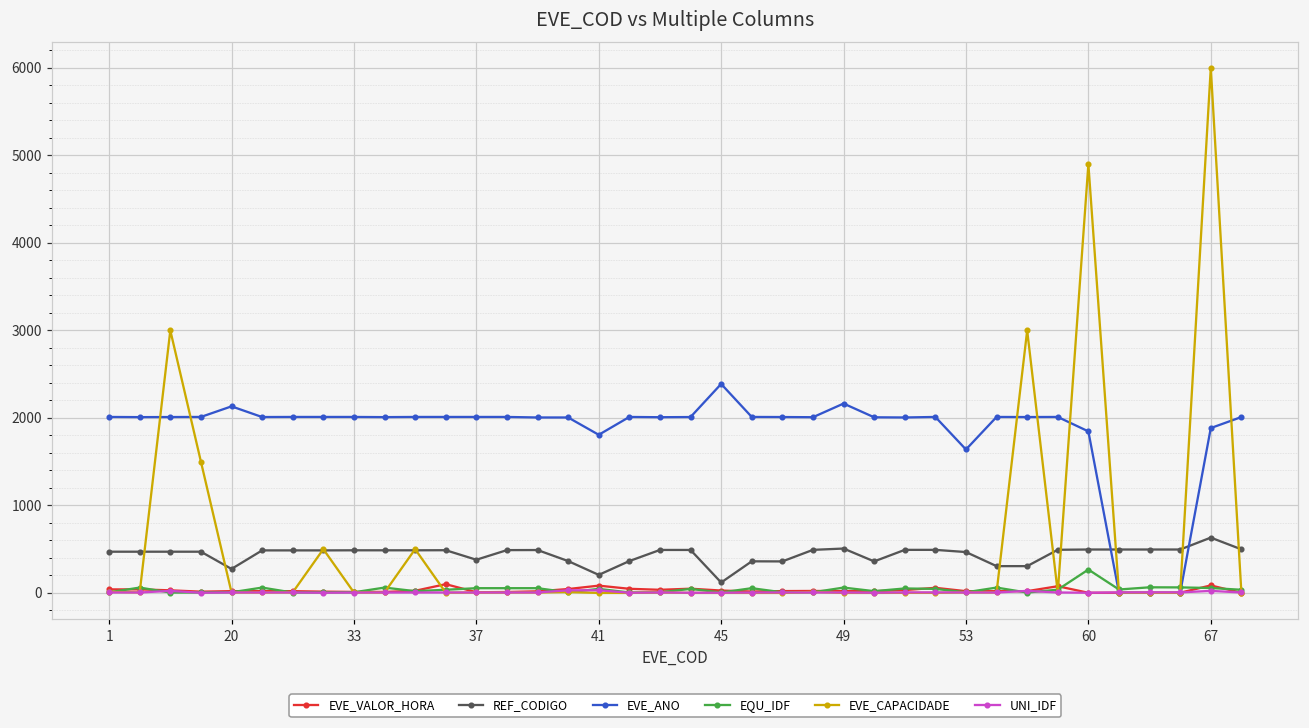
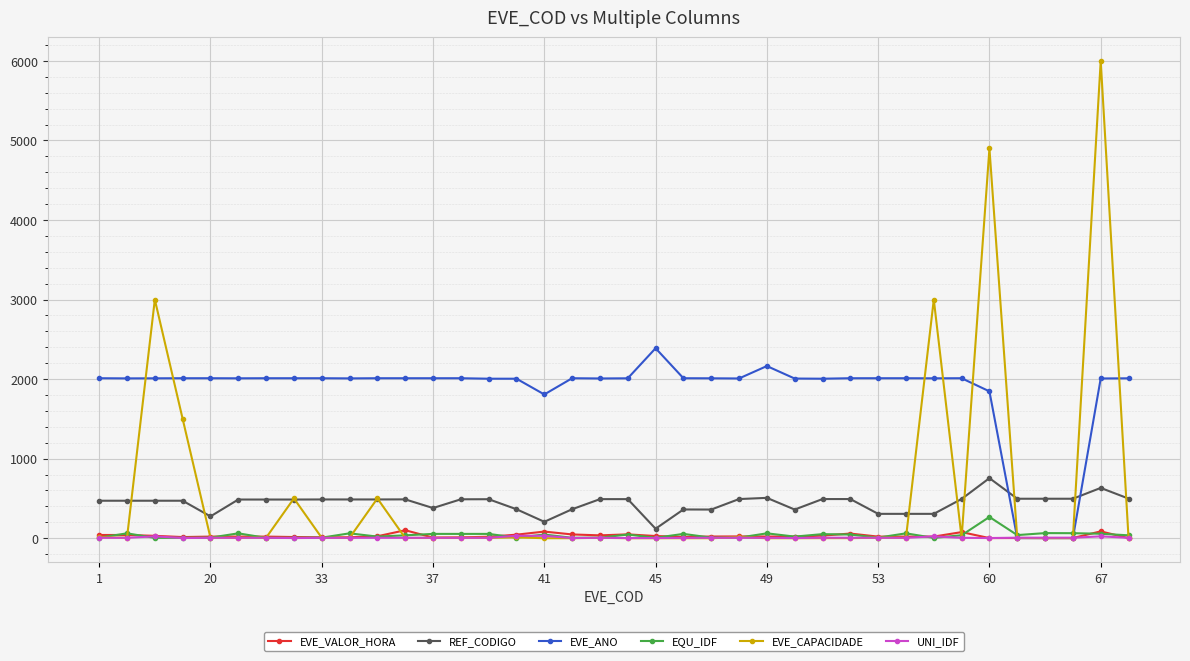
  {
    "EVE_VALOR_HORA": {
      "41": 100
    },
    "REF_CODIGO": {
      "20": 300,
      "41": 200,
      "45": 100,
      "49": 500,
-     "53": 500,
-     "60": 500,
+     "53": 300,
+     "60": 800,
      "67": 600
    },
    "EVE_ANO": {
-     "20": 2100,
+     "20": 2000,
      "41": 1800,
      "45": 2400,
      "49": 2200,
-     "53": 1600,
+     "53": 2000,
      "60": 1800,
-     "67": 1900
+     "67": 2000
    },
    "EQU_IDF": {
      "49": 100,
      "60": 300
    },
    "EVE_CAPACIDADE": {
      "60": 4900,
      "67": 6000
    },
    "UNI_IDF": {
      "67": 0
    }
  }
